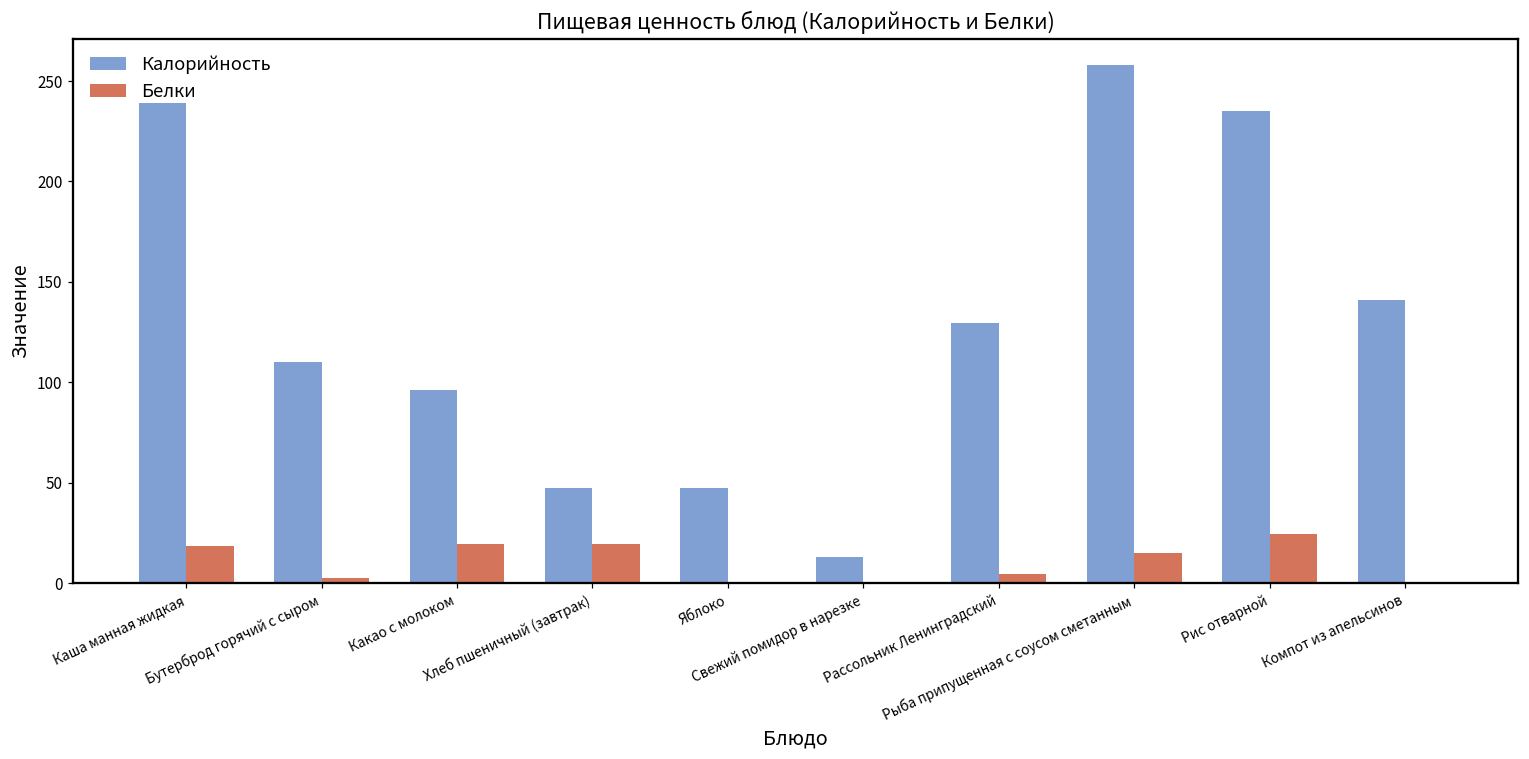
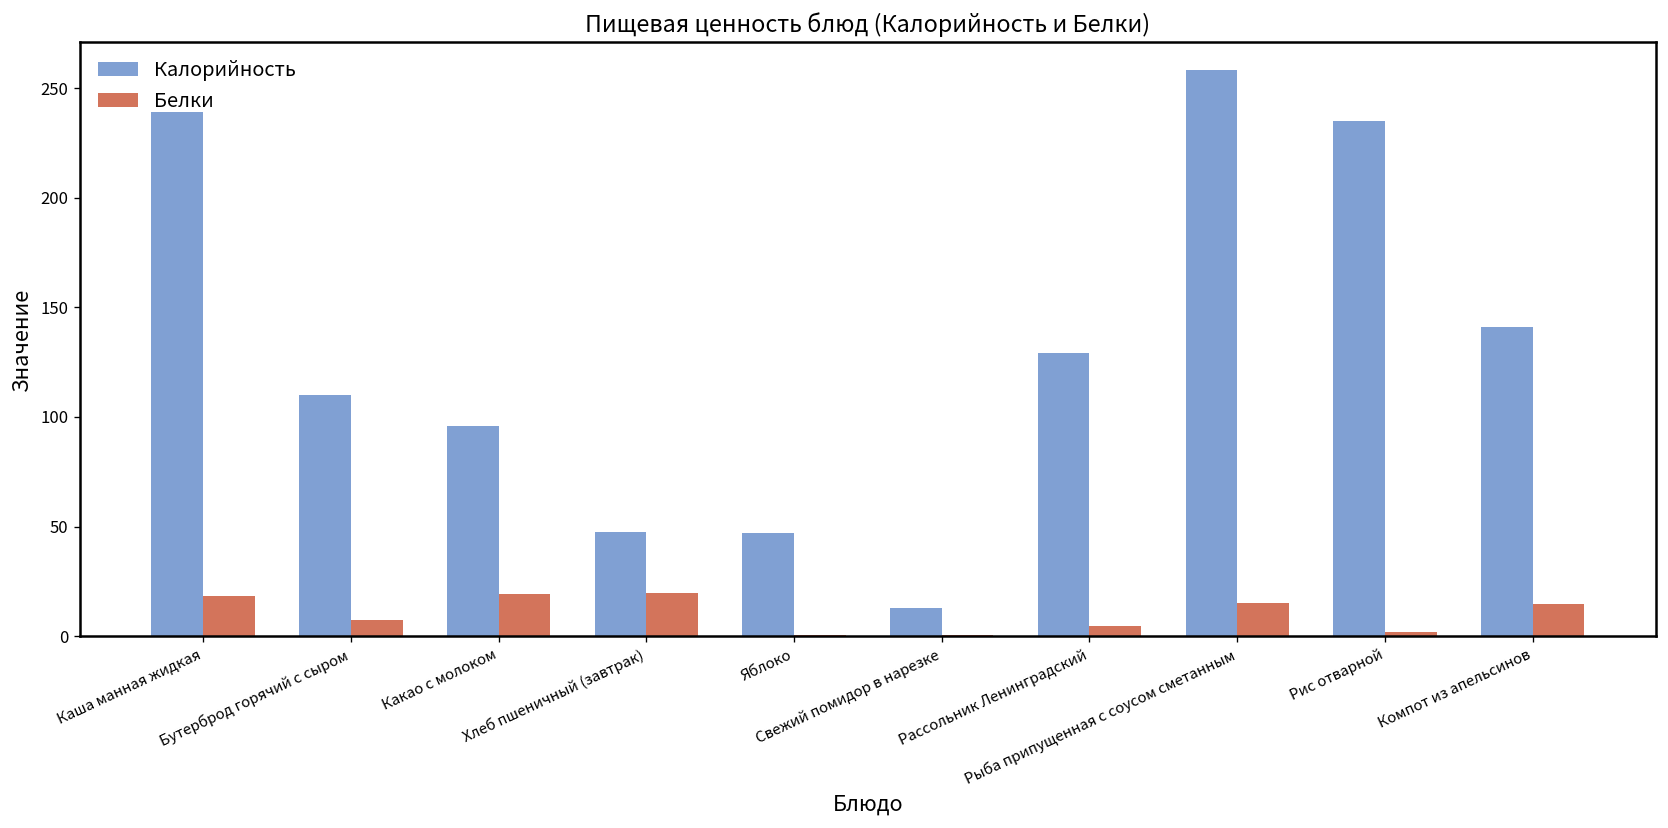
  {
    "Калорийность": {
      "Каша манная жидкая": 239,
      "Бутерброд горячий с сыром": 110,
      "Какао с молоком": 96,
      "Хлеб пшеничный (завтрак)": 47,
      "Яблоко": 47,
      "Свежий помидор в нарезке": 13,
      "Рассольник Ленинградский": 129,
      "Рыба припущенная с соусом сметанным": 258,
      "Рис отварной": 235,
      "Компот из апельсинов": 141
    },
    "Белки": {
      "Каша манная жидкая": 18,
-     "Бутерброд горячий с сыром": 3,
+     "Бутерброд горячий с сыром": 8,
      "Какао с молоком": 19,
      "Хлеб пшеничный (завтрак)": 20,
      "Рассольник Ленинградский": 5,
      "Рыба припущенная с соусом сметанным": 15,
-     "Рис отварной": 25,
-     "Компот из апельсинов": 1
+     "Рис отварной": 2,
+     "Компот из апельсинов": 15
    }
  }
